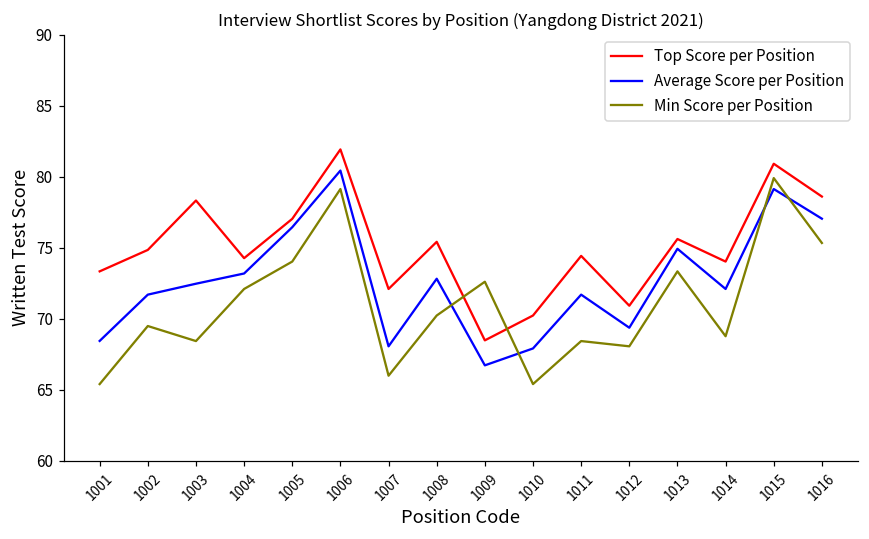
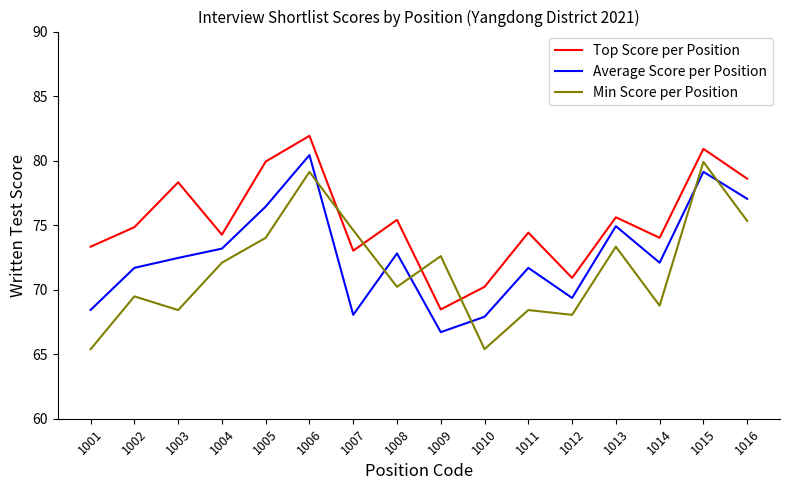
  {
    "Top Score per Position": {
      "1001": 73.3,
      "1002": 74.8,
      "1003": 78.3,
      "1004": 74.3,
-     "1005": 77.0,
+     "1005": 79.9,
      "1006": 81.9,
-     "1007": 72.1,
+     "1007": 73.0,
      "1008": 75.4,
      "1009": 68.5,
      "1010": 70.2,
      "1011": 74.4,
      "1012": 70.9,
      "1013": 75.6,
      "1014": 74.0,
      "1015": 80.9,
      "1016": 78.6
    },
    "Average Score per Position": {
      "1001": 68.4,
      "1002": 71.7,
      "1003": 72.5,
      "1004": 73.2,
      "1005": 76.4,
      "1006": 80.4,
      "1007": 68.1,
      "1008": 72.8,
      "1009": 66.7,
      "1010": 67.9,
      "1011": 71.7,
      "1012": 69.4,
      "1013": 74.9,
      "1014": 72.1,
      "1015": 79.1,
      "1016": 77.0
    },
    "Min Score per Position": {
      "1001": 65.4,
      "1002": 69.5,
      "1003": 68.4,
      "1004": 72.1,
      "1005": 74.0,
      "1006": 79.1,
-     "1007": 66.0,
+     "1007": 74.6,
      "1008": 70.2,
      "1009": 72.6,
      "1010": 65.4,
      "1011": 68.4,
      "1012": 68.1,
      "1013": 73.3,
      "1014": 68.8,
      "1015": 79.9,
      "1016": 75.3
    }
  }
